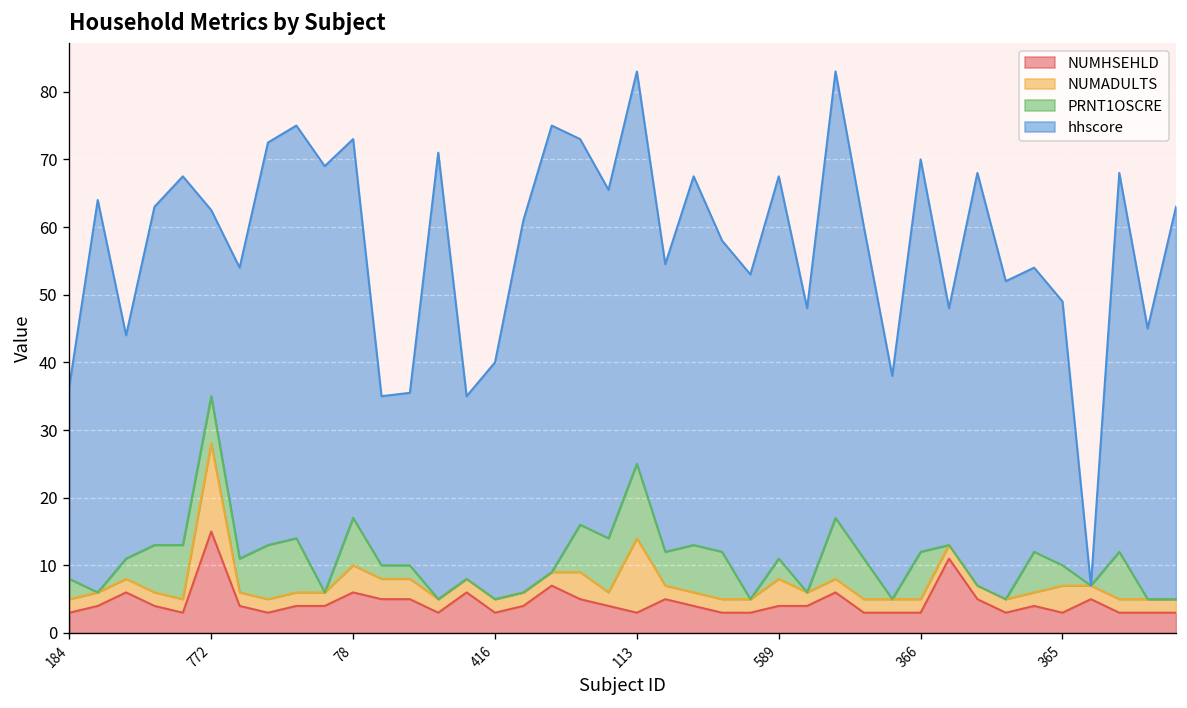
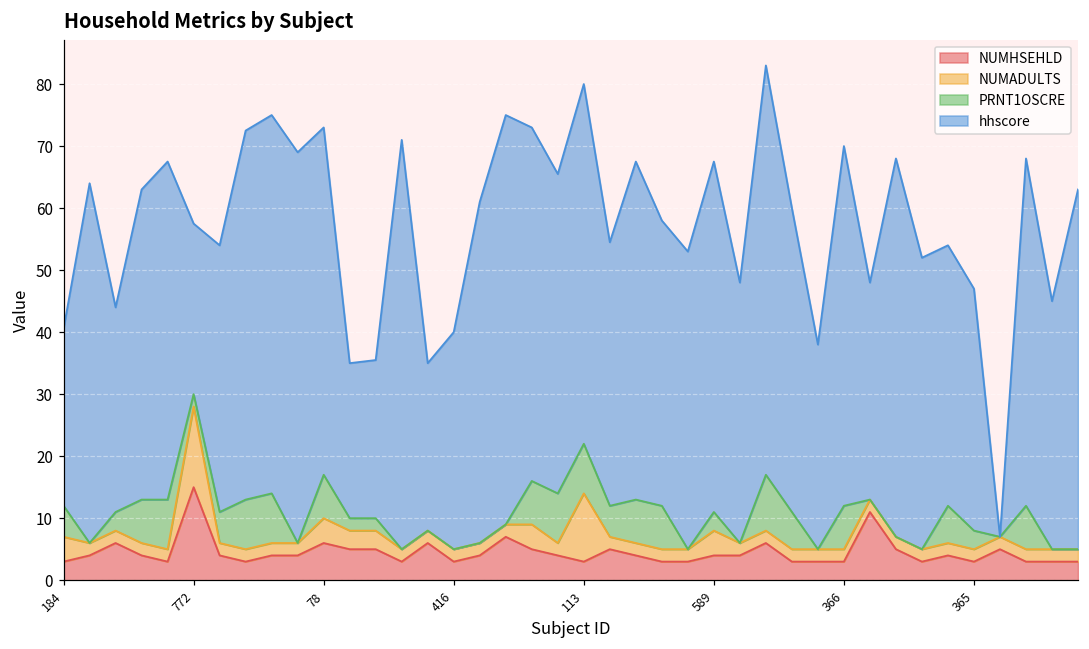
  {
    "NUMHSEHLD": {
      "184": 3,
      "772": 15,
      "78": 6,
      "416": 3,
      "113": 3,
      "589": 4,
      "366": 3,
      "365": 3
    },
    "NUMADULTS": {
-     "184": 2,
+     "184": 4,
      "772": 13,
      "78": 4,
      "113": 11,
      "589": 4,
      "366": 2,
-     "365": 4
+     "365": 2
    },
    "PRNT1OSCRE": {
-     "184": 3,
-     "772": 7,
+     "184": 5,
+     "772": 2,
      "78": 7,
-     "113": 11,
+     "113": 8,
      "589": 3,
      "366": 7,
      "365": 3
    },
    "hhscore": {
      "184": 29,
      "772": 28,
      "78": 56,
      "416": 35,
      "113": 58,
      "589": 57,
      "366": 58,
      "365": 39
    }
  }
